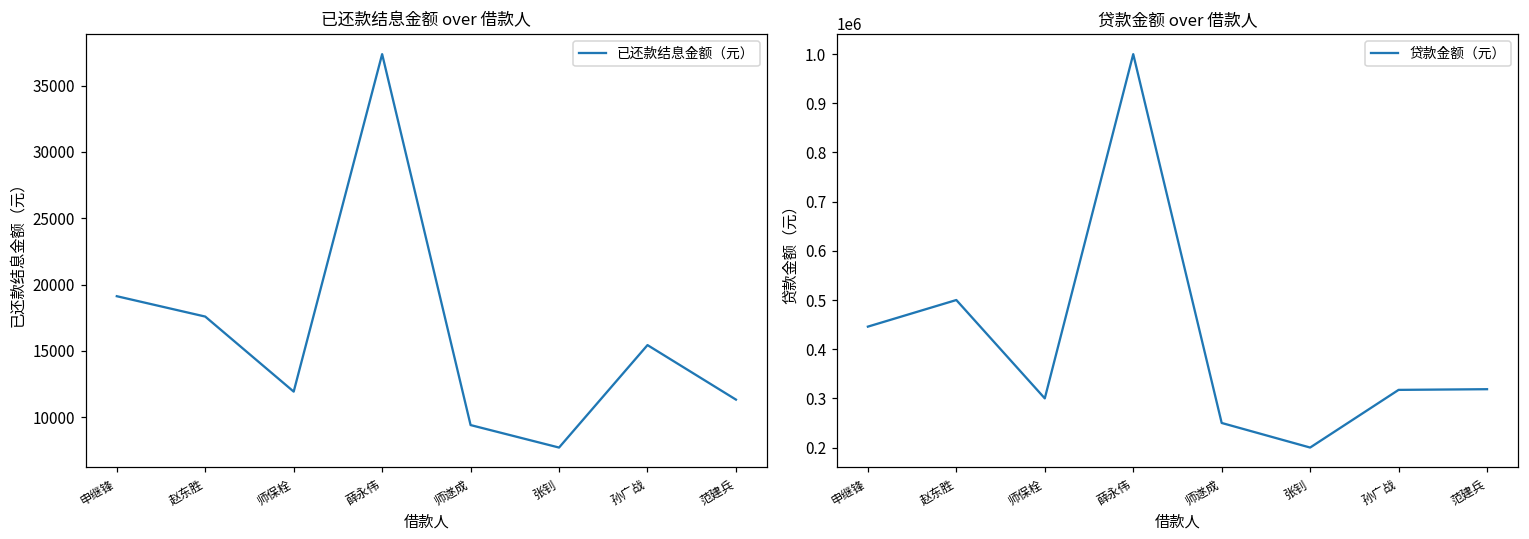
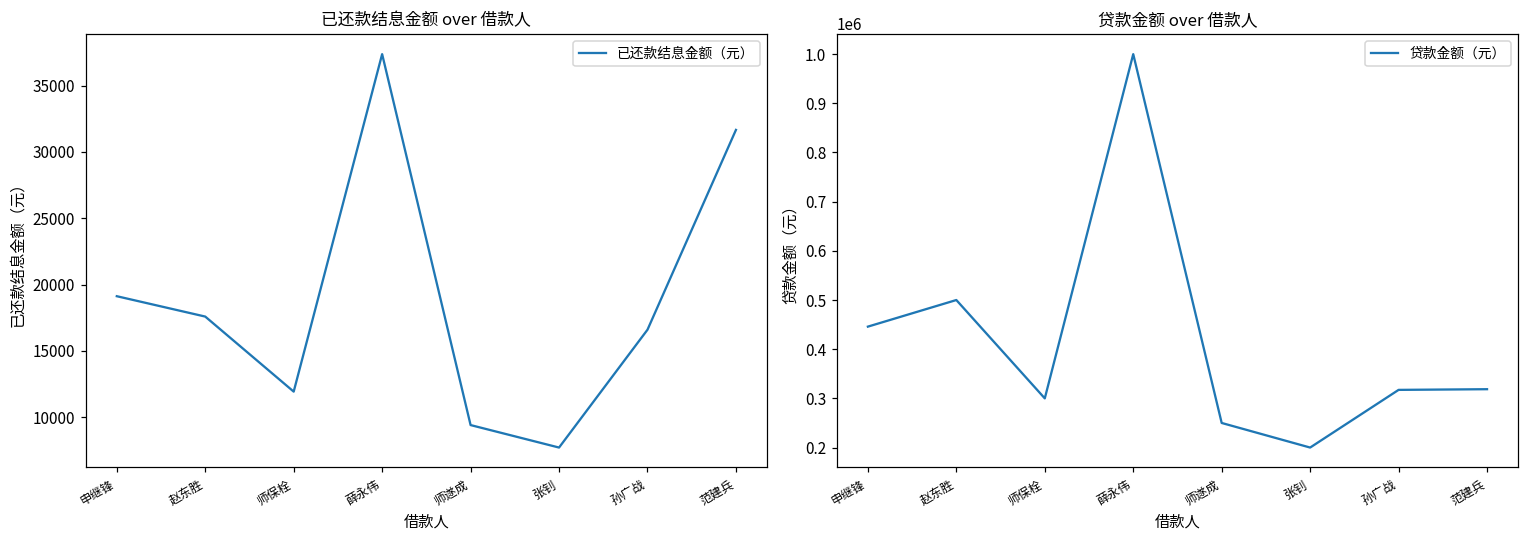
  {
    "已还款结息金额 over 借款人": {
      "申继锋": 19100,
      "赵东胜": 17600,
      "师保栓": 11900,
      "薛永伟": 37400,
      "师遂成": 9400,
      "张钊": 7700,
-     "孙广战": 15400,
-     "范建兵": 11300
+     "孙广战": 16600,
+     "范建兵": 31700
    },
    "贷款金额 over 借款人": {
      "申继锋": 450000,
      "赵东胜": 500000,
      "师保栓": 300000,
      "薛永伟": 1000000,
      "师遂成": 250000,
      "张钊": 200000,
      "孙广战": 320000,
      "范建兵": 320000
    }
  }
